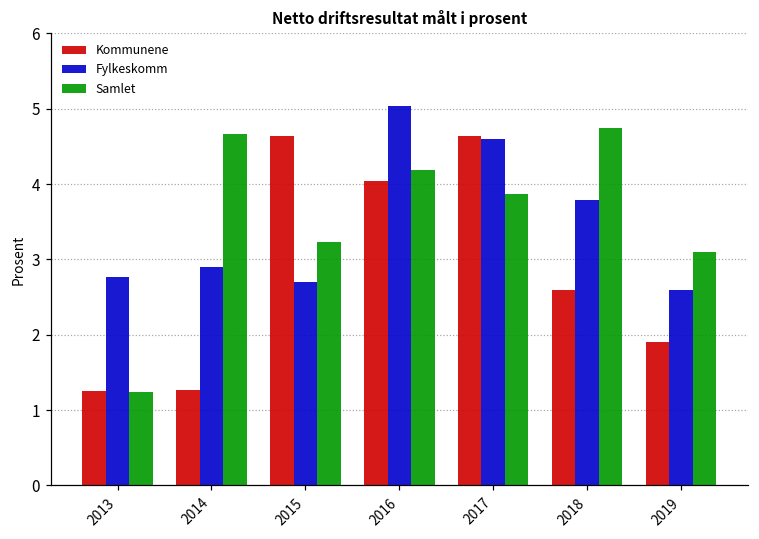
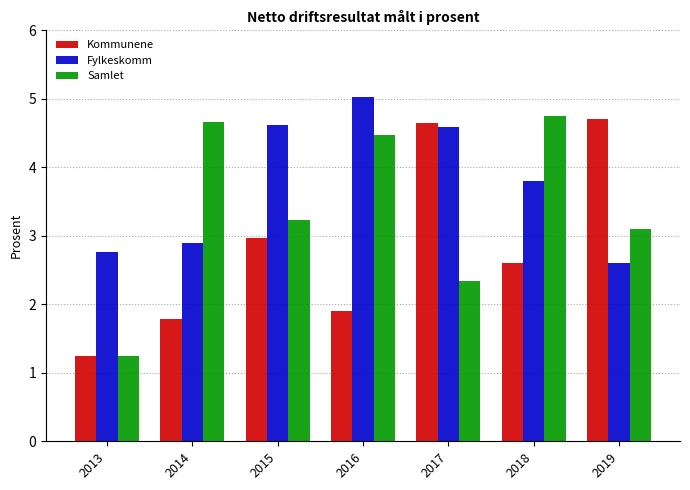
  {
    "Kommunene": {
      "2013": 1.2,
-     "2014": 1.3,
-     "2015": 4.6,
-     "2016": 4.0,
+     "2014": 1.8,
+     "2015": 3.0,
+     "2016": 1.9,
      "2017": 4.6,
      "2018": 2.6,
-     "2019": 1.9
+     "2019": 4.7
    },
    "Fylkeskomm": {
      "2013": 2.8,
      "2014": 2.9,
-     "2015": 2.7,
+     "2015": 4.6,
      "2016": 5.0,
      "2017": 4.6,
      "2018": 3.8,
      "2019": 2.6
    },
    "Samlet": {
      "2013": 1.2,
      "2014": 4.7,
      "2015": 3.2,
-     "2016": 4.2,
-     "2017": 3.9,
+     "2016": 4.5,
+     "2017": 2.3,
      "2018": 4.7,
      "2019": 3.1
    }
  }
